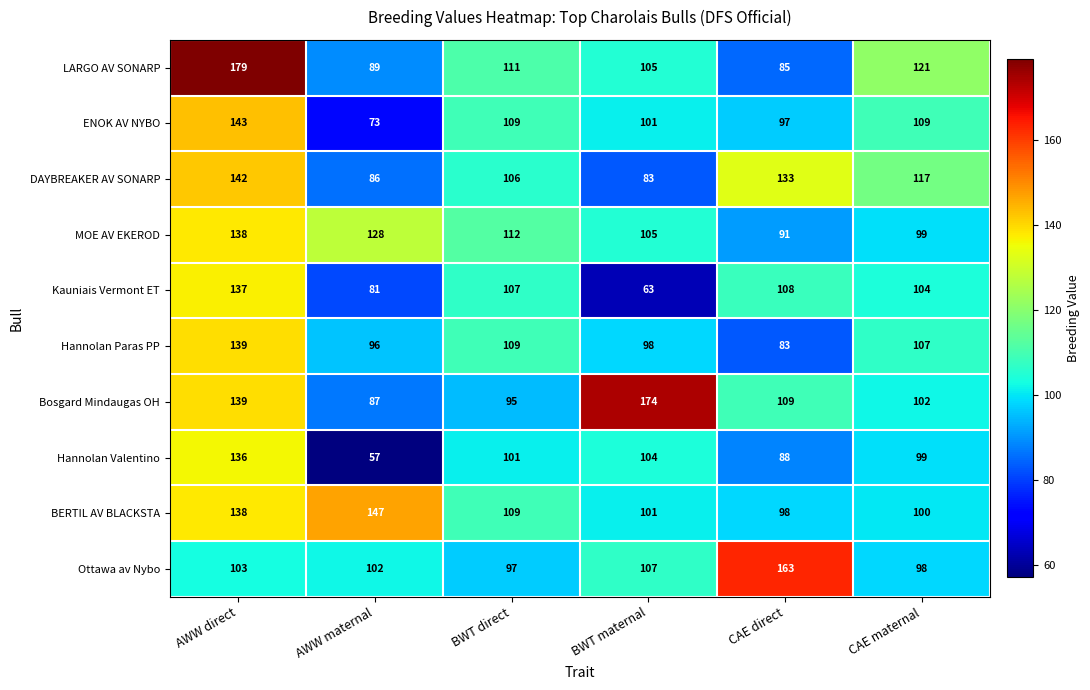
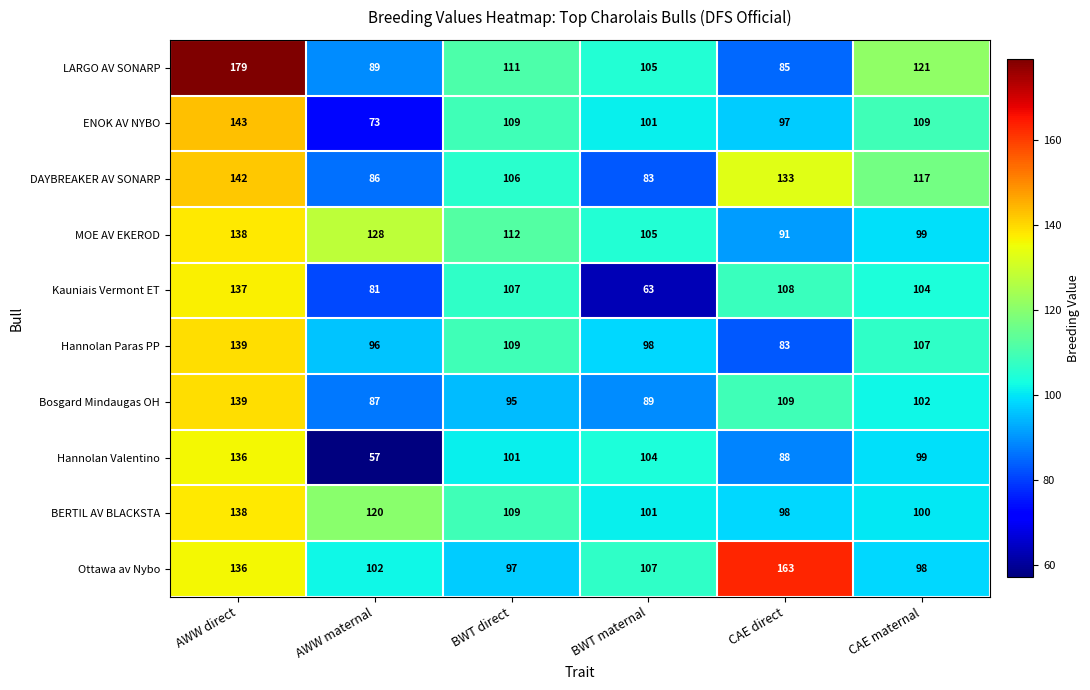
  {
    "LARGO AV SONARP": {
      "AWW direct": 179,
      "AWW maternal": 89,
      "BWT direct": 111,
      "BWT maternal": 105,
      "CAE direct": 85,
      "CAE maternal": 121
    },
    "ENOK AV NYBO": {
      "AWW direct": 143,
      "AWW maternal": 73,
      "BWT direct": 109,
      "BWT maternal": 101,
      "CAE direct": 97,
      "CAE maternal": 109
    },
    "DAYBREAKER AV SONARP": {
      "AWW direct": 142,
      "AWW maternal": 86,
      "BWT direct": 106,
      "BWT maternal": 83,
      "CAE direct": 133,
      "CAE maternal": 117
    },
    "MOE AV EKEROD": {
      "AWW direct": 138,
      "AWW maternal": 128,
      "BWT direct": 112,
      "BWT maternal": 105,
      "CAE direct": 91,
      "CAE maternal": 99
    },
    "Kauniais Vermont ET": {
      "AWW direct": 137,
      "AWW maternal": 81,
      "BWT direct": 107,
      "BWT maternal": 63,
      "CAE direct": 108,
      "CAE maternal": 104
    },
    "Hannolan Paras PP": {
      "AWW direct": 139,
      "AWW maternal": 96,
      "BWT direct": 109,
      "BWT maternal": 98,
      "CAE direct": 83,
      "CAE maternal": 107
    },
    "Bosgard Mindaugas OH": {
      "AWW direct": 139,
      "AWW maternal": 87,
      "BWT direct": 95,
-     "BWT maternal": 174,
+     "BWT maternal": 89,
      "CAE direct": 109,
      "CAE maternal": 102
    },
    "Hannolan Valentino": {
      "AWW direct": 136,
      "AWW maternal": 57,
      "BWT direct": 101,
      "BWT maternal": 104,
      "CAE direct": 88,
      "CAE maternal": 99
    },
    "BERTIL AV BLACKSTA": {
      "AWW direct": 138,
-     "AWW maternal": 147,
+     "AWW maternal": 120,
      "BWT direct": 109,
      "BWT maternal": 101,
      "CAE direct": 98,
      "CAE maternal": 100
    },
    "Ottawa av Nybo": {
-     "AWW direct": 103,
+     "AWW direct": 136,
      "AWW maternal": 102,
      "BWT direct": 97,
      "BWT maternal": 107,
      "CAE direct": 163,
      "CAE maternal": 98
    }
  }
